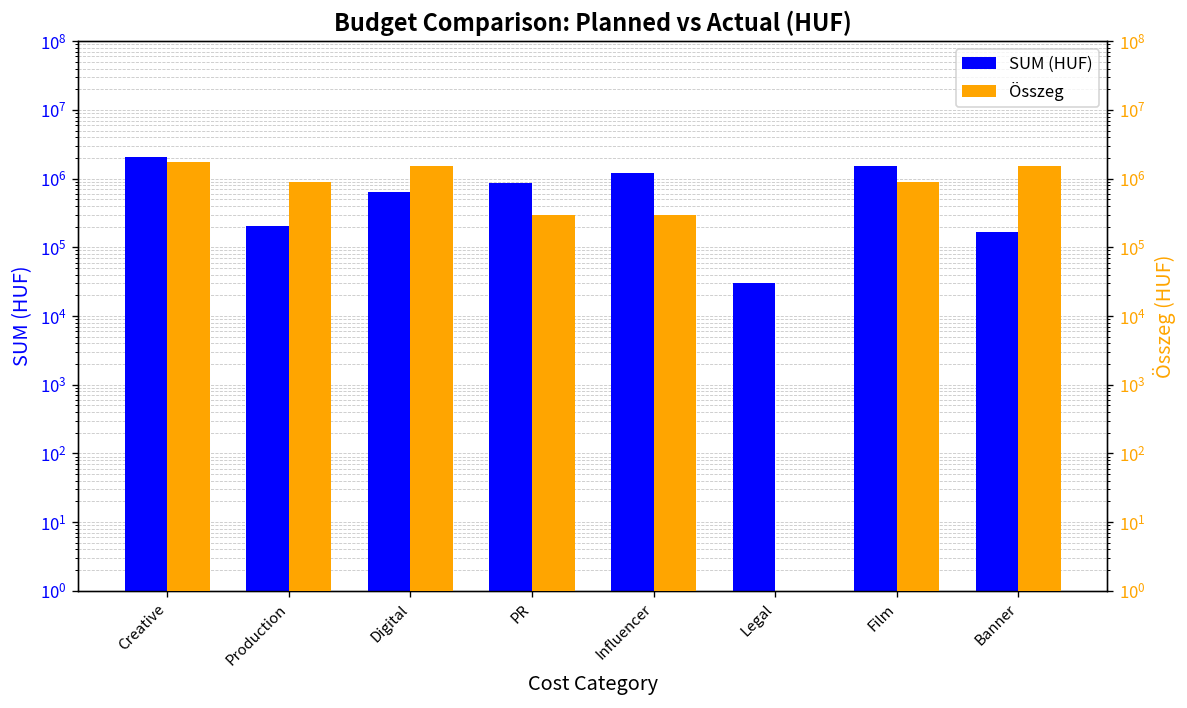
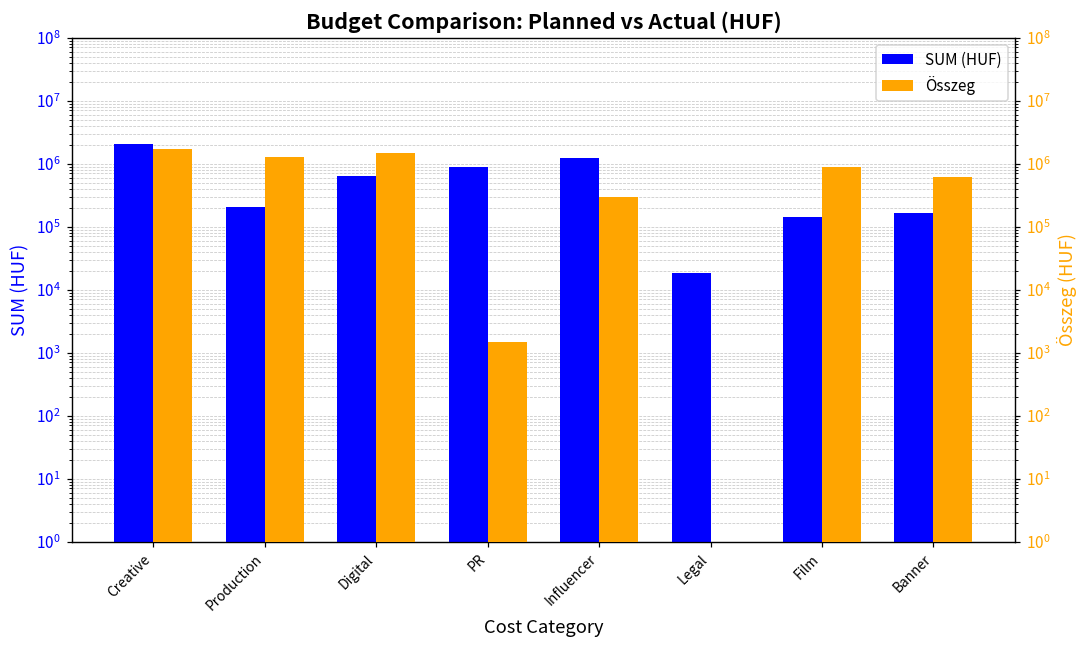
  {
    "SUM (HUF)": {
      "Creative": 2100000,
      "Production": 200000,
      "Digital": 600000,
      "PR": 900000,
      "Influencer": 1200000,
-     "Legal": 30000,
-     "Film": 1500000,
+     "Legal": 19000,
+     "Film": 140000,
      "Banner": 160000
    },
    "Összeg": {
      "Creative": 1700000,
-     "Production": 900000,
+     "Production": 1300000,
      "Digital": 1500000,
-     "PR": 300000,
+     "PR": 1500,
      "Influencer": 300000,
      "Legal": 1,
      "Film": 900000,
-     "Banner": 1500000
+     "Banner": 600000
    }
  }
